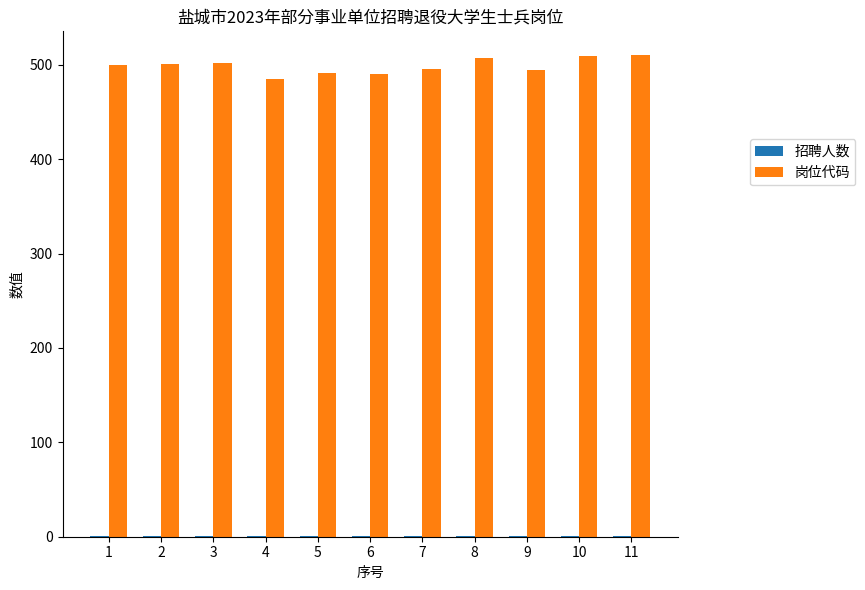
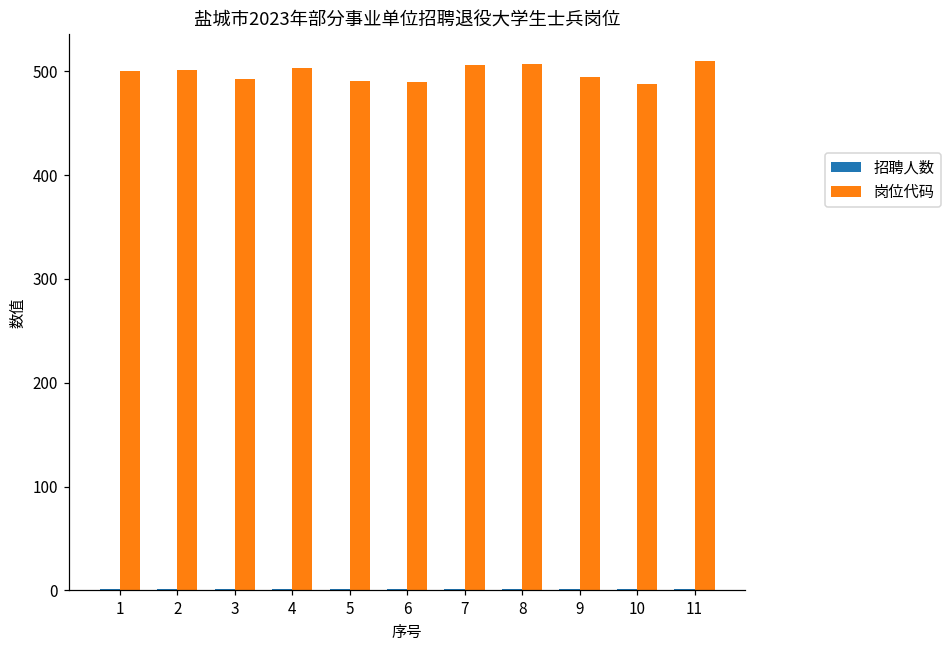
  {
    "岗位代码": {
      "1": 500,
      "2": 500,
-     "3": 500,
-     "4": 490,
+     "3": 490,
+     "4": 500,
      "5": 490,
      "6": 490,
-     "7": 500,
+     "7": 510,
      "8": 510,
      "9": 500,
-     "10": 510,
+     "10": 490,
      "11": 510
    }
  }
